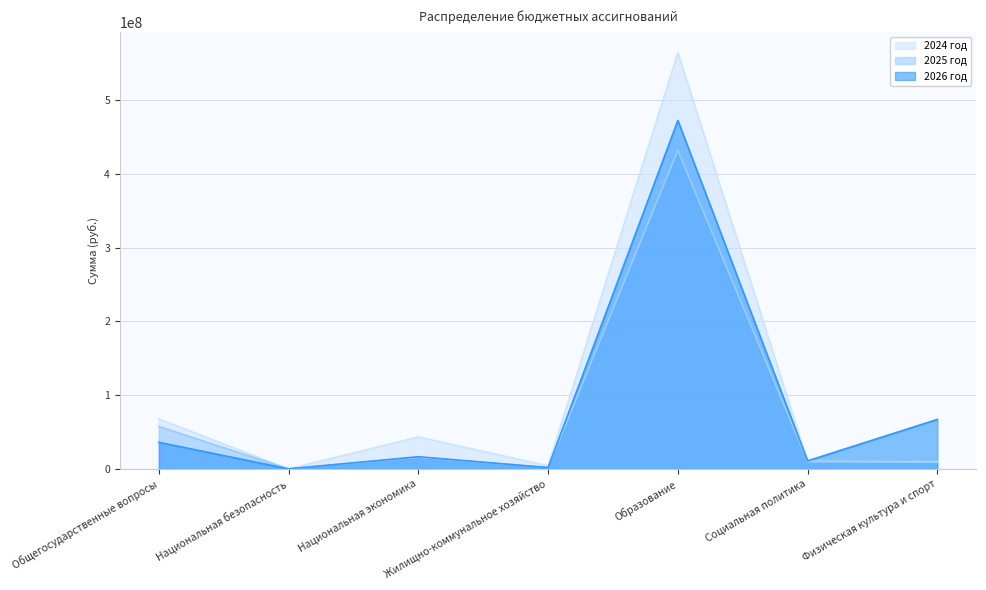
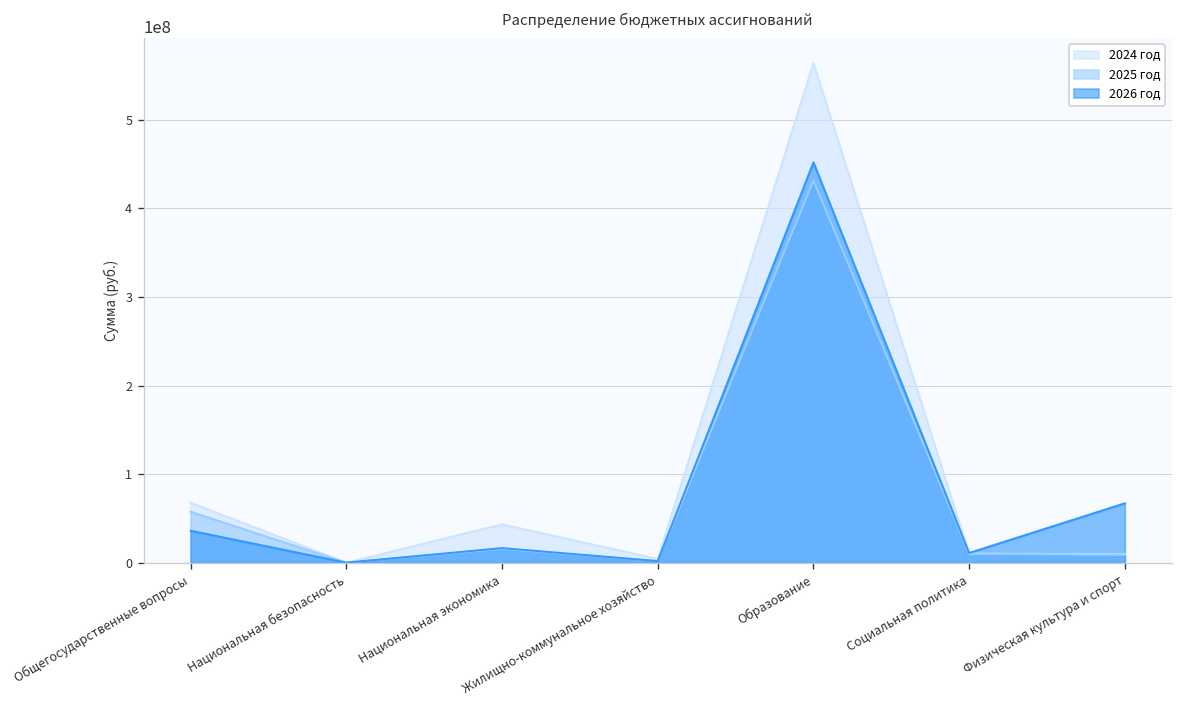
  {
    "2026 год": {
      "Общегосударственные вопросы": 40000000,
-     "Образование": 470000000,
+     "Образование": 450000000,
      "Физическая культура и спорт": 70000000
    }
  }
